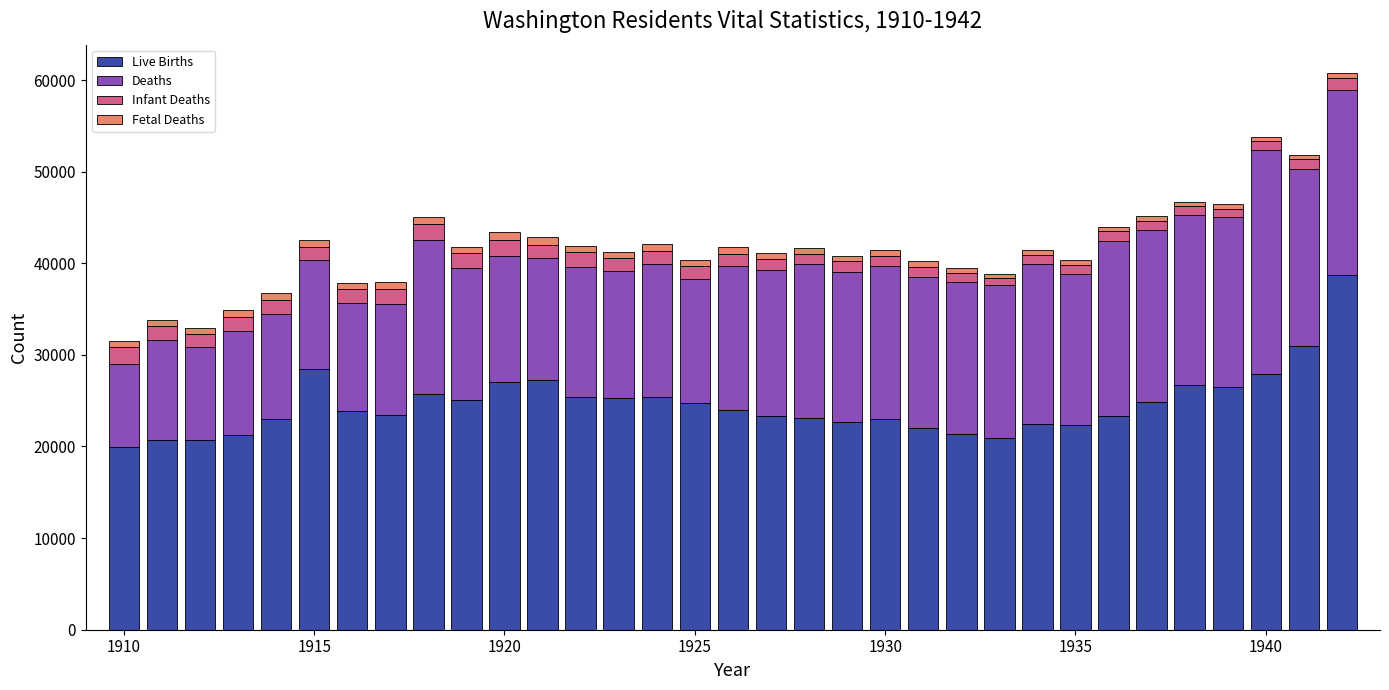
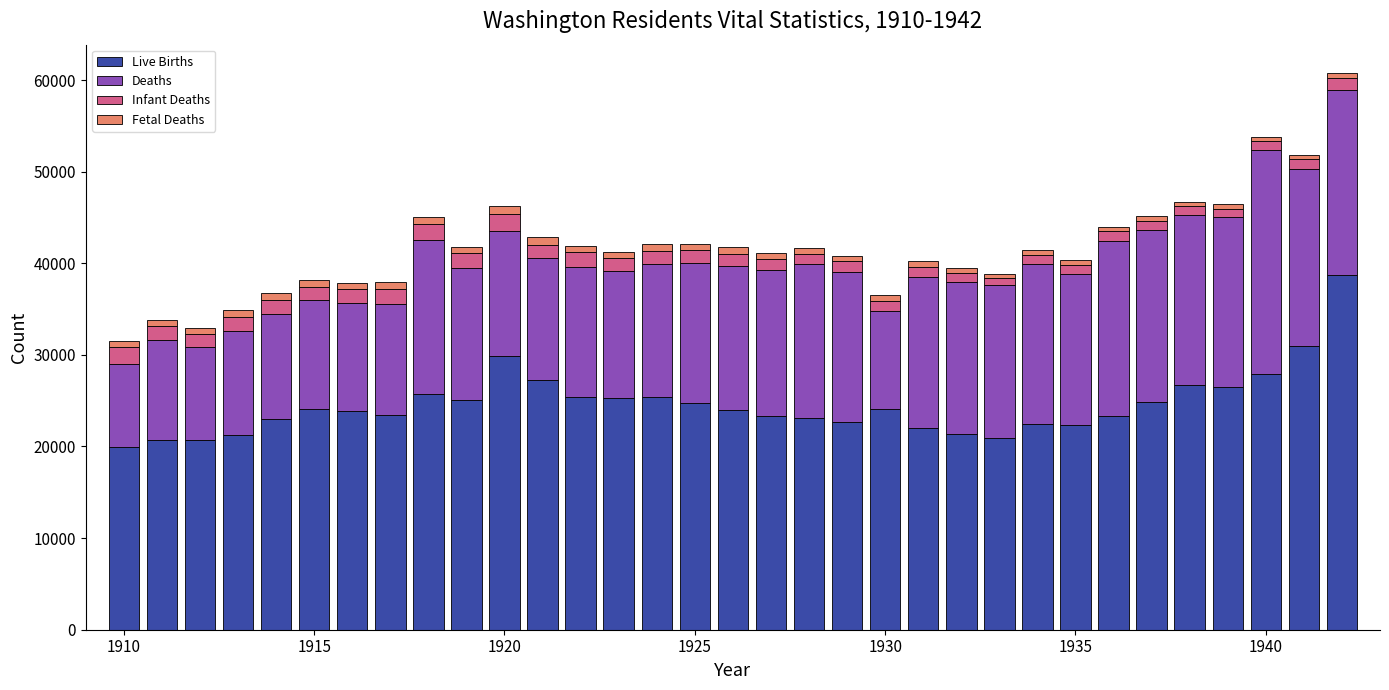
  {
    "Live Births": {
      "1910": 20000,
-     "1915": 28000,
-     "1920": 27000,
+     "1915": 24000,
+     "1920": 30000,
      "1925": 25000,
-     "1930": 23000,
+     "1930": 24000,
      "1935": 22000,
      "1940": 28000
    },
    "Deaths": {
      "1910": 9000,
      "1915": 12000,
      "1920": 14000,
-     "1925": 14000,
-     "1930": 17000,
+     "1925": 15000,
+     "1930": 11000,
      "1935": 16000,
      "1940": 24000
    }
  }
